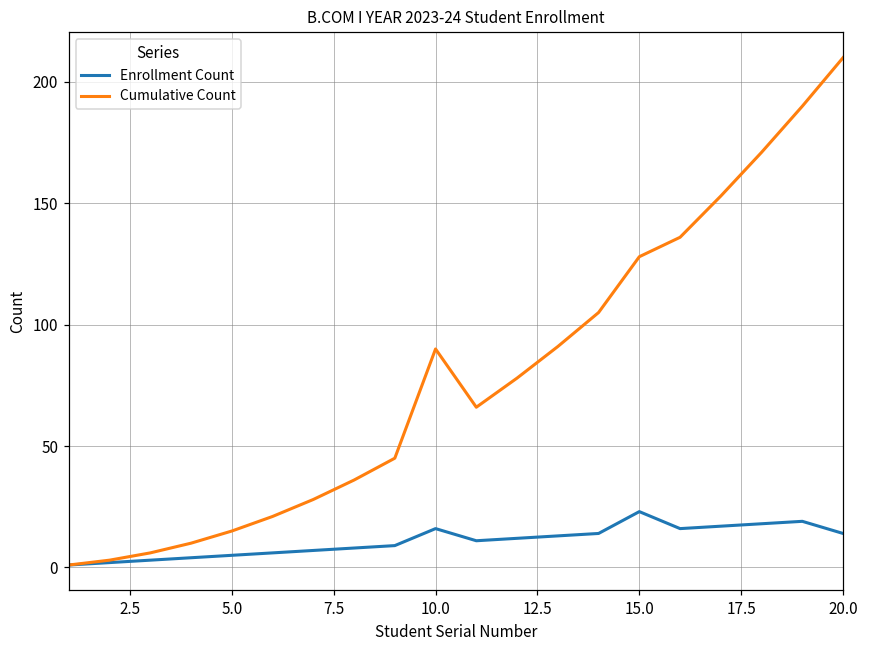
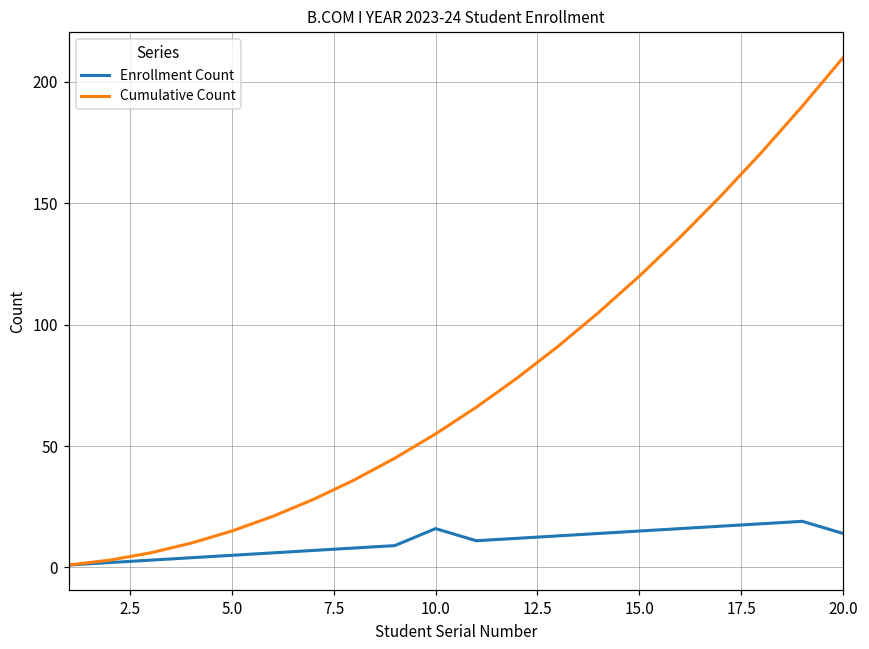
  {
    "Enrollment Count": {
      "5.0": 5,
      "10.0": 16,
-     "15.0": 23,
+     "15.0": 15,
      "20.0": 14
    },
    "Cumulative Count": {
      "5.0": 15,
-     "10.0": 90,
-     "15.0": 128,
+     "10.0": 55,
+     "15.0": 120,
      "20.0": 210
    }
  }
